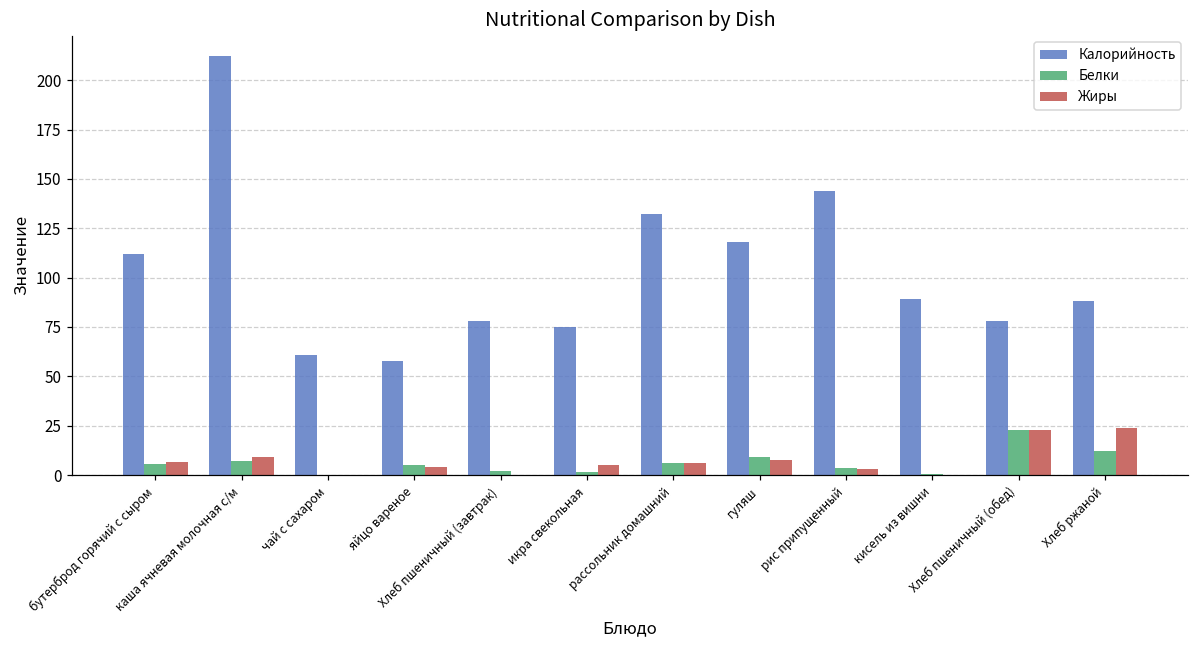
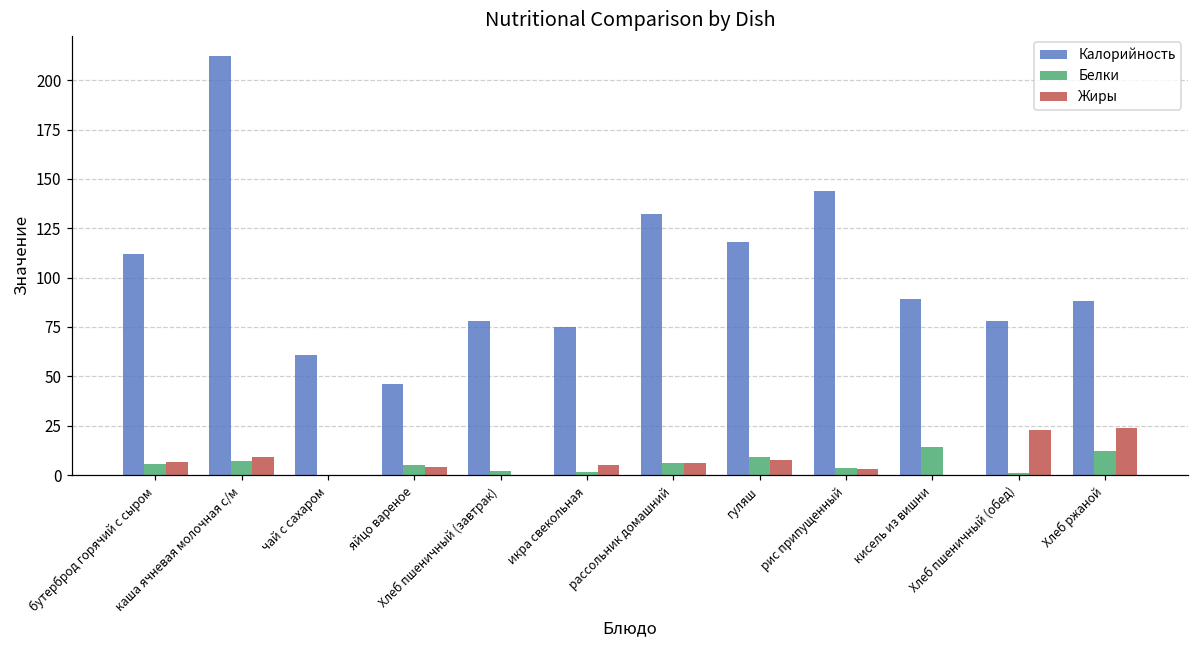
  {
    "Калорийность": {
      "бутерброд горячий с сыром": 112,
      "каша ячневая молочная с/м": 212,
      "чай с сахаром": 61,
-     "яйцо вареное": 58,
+     "яйцо вареное": 46,
      "Хлеб пшеничный (завтрак)": 78,
      "икра свекольная": 75,
      "рассольник домашний": 132,
      "гуляш": 118,
      "рис припущенный": 144,
      "кисель из вишни": 89,
      "Хлеб пшеничный (обед)": 78,
      "Хлеб ржаной": 88
    },
    "Белки": {
      "бутерброд горячий с сыром": 6,
      "каша ячневая молочная с/м": 7,
      "яйцо вареное": 5,
      "Хлеб пшеничный (завтрак)": 2,
      "икра свекольная": 1,
      "рассольник домашний": 6,
      "гуляш": 9,
      "рис припущенный": 4,
-     "кисель из вишни": 0,
-     "Хлеб пшеничный (обед)": 23,
+     "кисель из вишни": 14,
+     "Хлеб пшеничный (обед)": 1,
      "Хлеб ржаной": 12
    },
    "Жиры": {
      "бутерброд горячий с сыром": 6,
      "каша ячневая молочная с/м": 9,
      "чай с сахаром": 0,
      "яйцо вареное": 4,
      "икра свекольная": 5,
      "рассольник домашний": 6,
      "гуляш": 8,
      "рис припущенный": 3,
      "Хлеб пшеничный (обед)": 23,
      "Хлеб ржаной": 24
    }
  }
